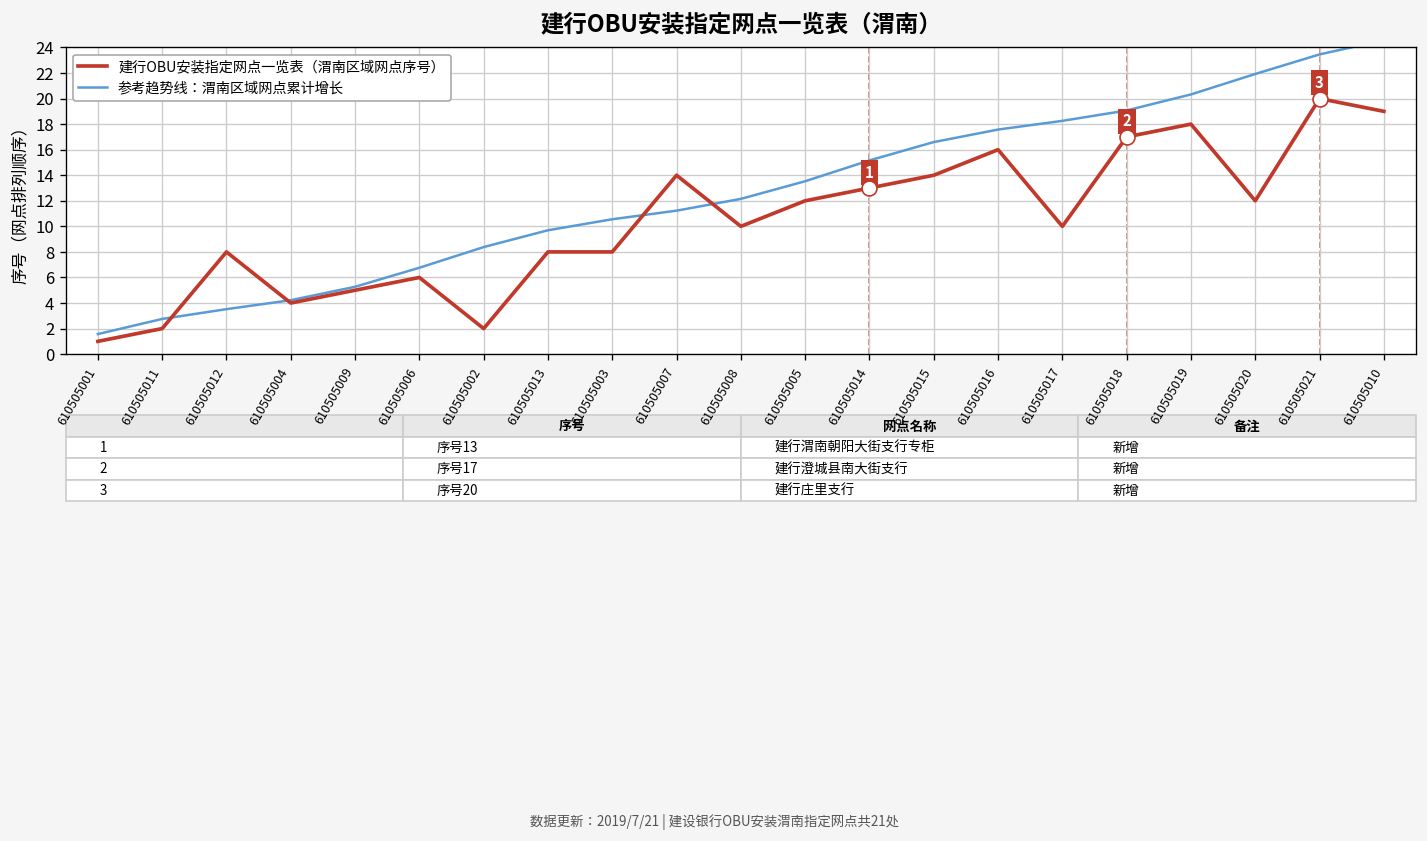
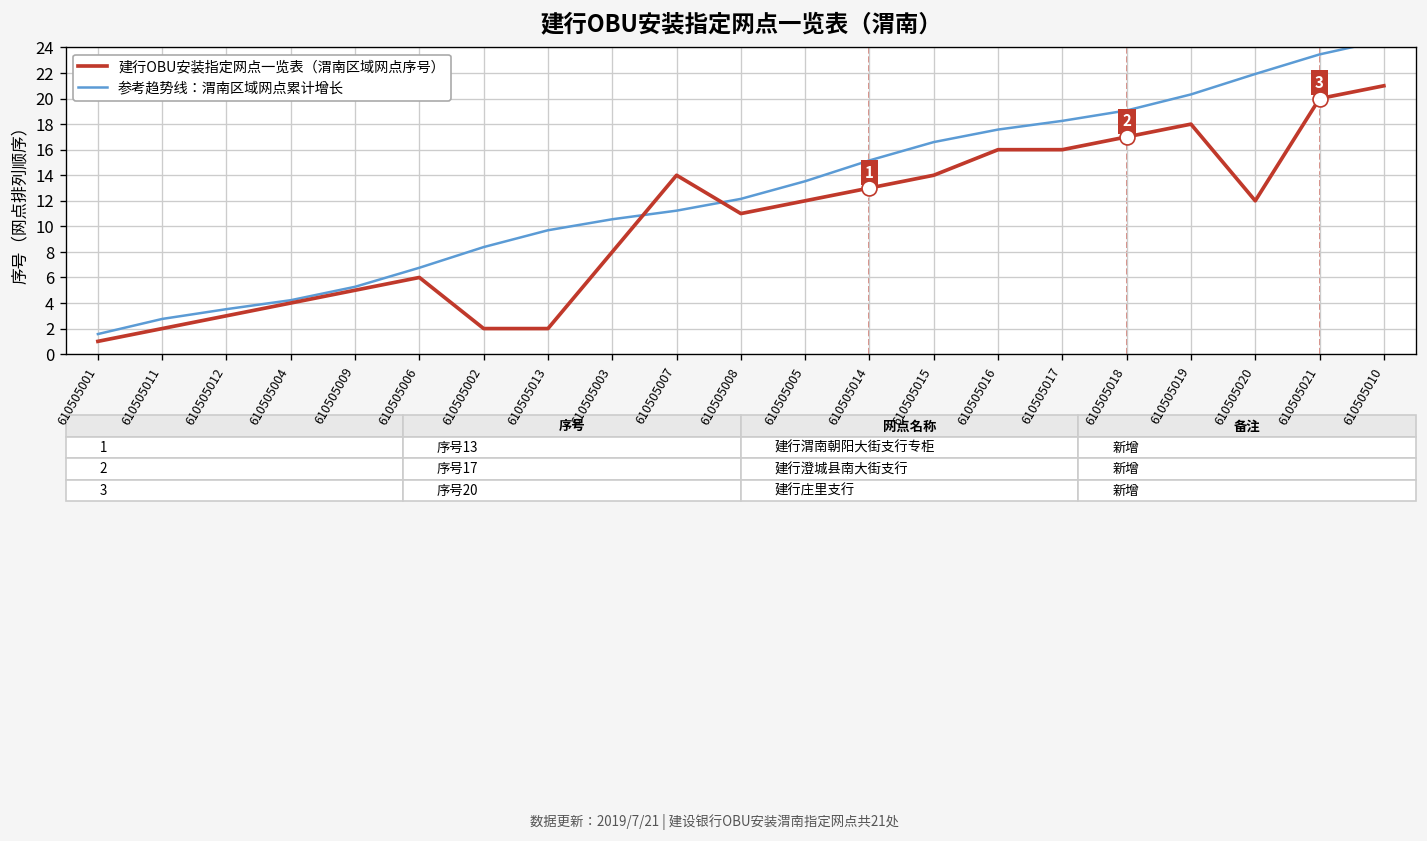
  {
    "建行OBU安装指定网点一览表（渭南区域网点序号）": {
      "610505001": 1,
      "610505011": 2,
-     "610505012": 8,
+     "610505012": 3,
      "610505009": 5,
      "610505006": 6,
      "610505002": 2,
-     "610505013": 8,
+     "610505013": 2,
      "610505003": 8,
      "610505007": 14,
-     "610505008": 10,
+     "610505008": 11,
      "610505005": 12,
      "610505015": 14,
      "610505016": 16,
-     "610505017": 10,
+     "610505017": 16,
      "610505019": 18,
      "610505020": 12,
-     "610505010": 19
+     "610505010": 21
    },
    "参考趋势线：渭南区域网点累计增长": {
      "610505001": 1.6,
      "610505011": 2.8,
      "610505012": 3.5,
      "610505009": 5.3,
      "610505006": 6.8,
      "610505002": 8.4,
      "610505013": 9.7,
      "610505003": 10.6,
      "610505007": 11,
      "610505008": 12,
      "610505005": 13.5,
      "610505015": 16.6,
      "610505016": 17.6,
      "610505017": 18.3,
      "610505019": 20.3,
      "610505020": 22,
      "610505021": 23.5
    }
  }
